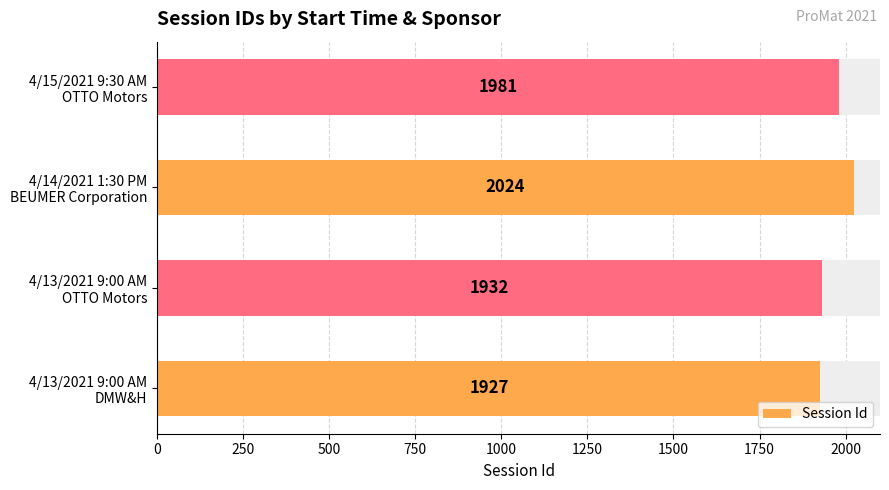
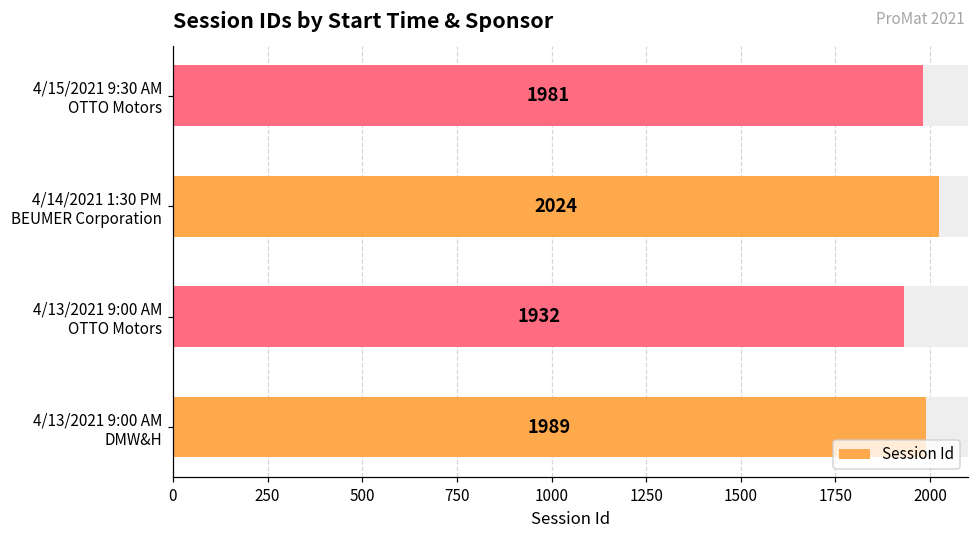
  {
    "Session Id": {
-     "4/13/2021 9:00 AM DMW&H": 1927
+     "4/13/2021 9:00 AM DMW&H": 1989
    }
  }
